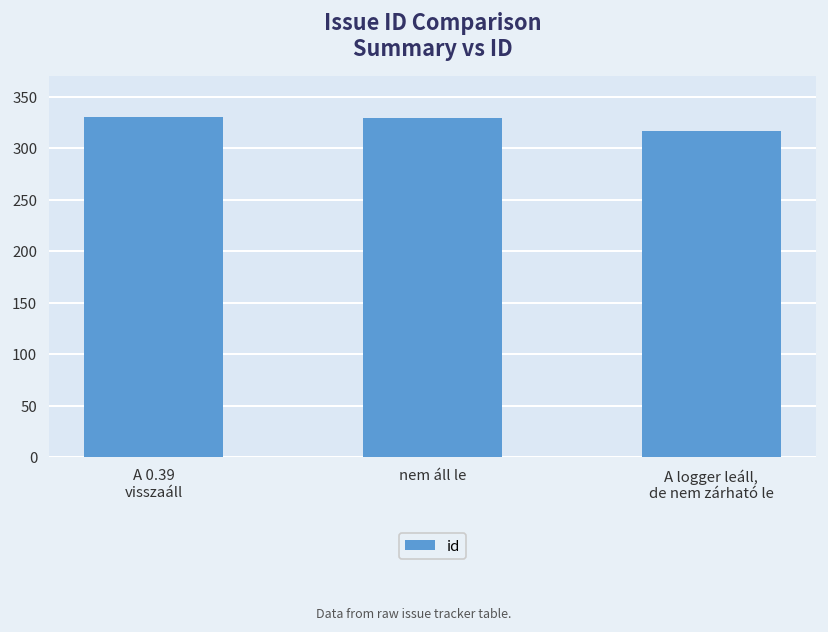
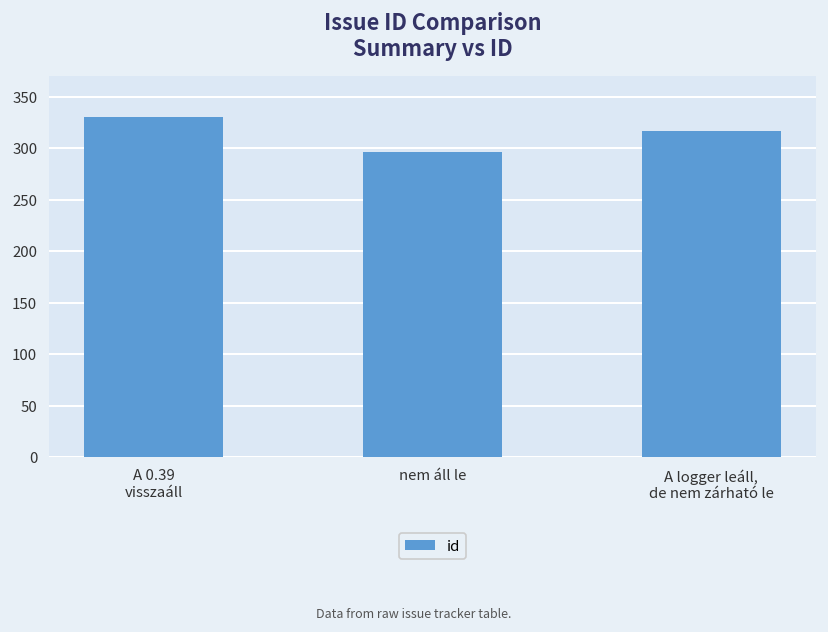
  {
    "A 0.39 visszaáll": 330,
-   "nem áll le": 330,
+   "nem áll le": 300,
    "A logger leáll, de nem zárható le": 320
  }
